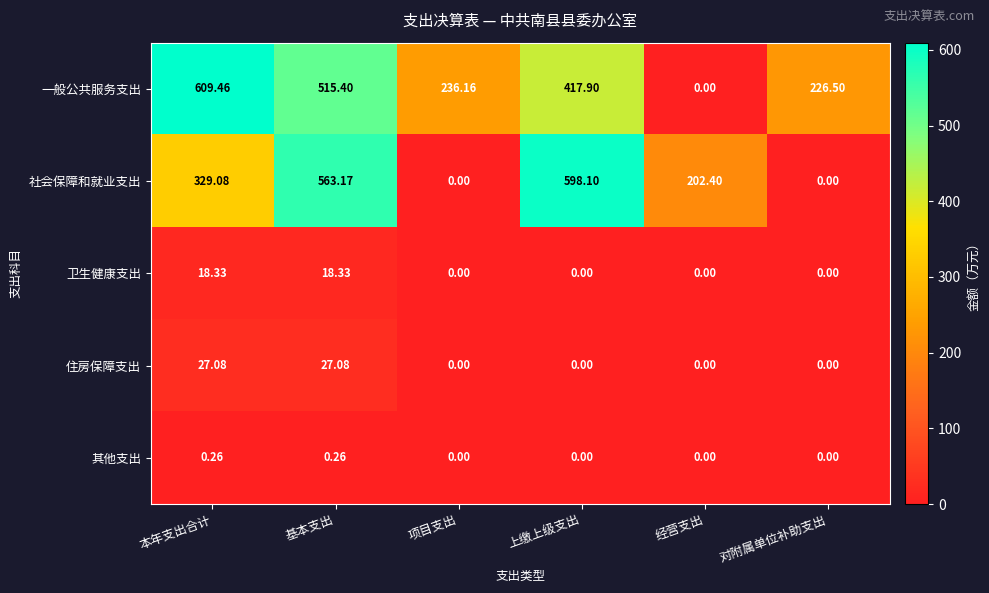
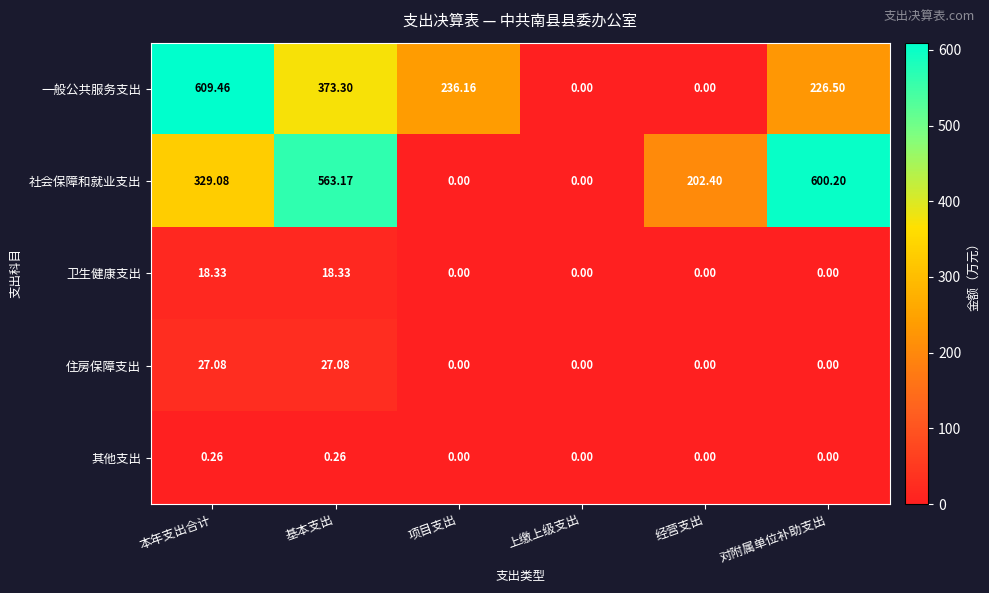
  {
    "一般公共服务支出": {
      "本年支出合计": 609.46,
-     "基本支出": 515.40,
+     "基本支出": 373.30,
      "项目支出": 236.16,
-     "上缴上级支出": 417.90,
+     "上缴上级支出": 0.00,
      "经营支出": 0.00,
      "对附属单位补助支出": 226.50
    },
    "社会保障和就业支出": {
      "本年支出合计": 329.08,
      "基本支出": 563.17,
      "项目支出": 0.00,
-     "上缴上级支出": 598.10,
+     "上缴上级支出": 0.00,
      "经营支出": 202.40,
-     "对附属单位补助支出": 0.00
+     "对附属单位补助支出": 600.20
    },
    "卫生健康支出": {
      "本年支出合计": 18.33,
      "基本支出": 18.33,
      "项目支出": 0.00,
      "上缴上级支出": 0.00,
      "经营支出": 0.00,
      "对附属单位补助支出": 0.00
    },
    "住房保障支出": {
      "本年支出合计": 27.08,
      "基本支出": 27.08,
      "项目支出": 0.00,
      "上缴上级支出": 0.00,
      "经营支出": 0.00,
      "对附属单位补助支出": 0.00
    },
    "其他支出": {
      "本年支出合计": 0.26,
      "基本支出": 0.26,
      "项目支出": 0.00,
      "上缴上级支出": 0.00,
      "经营支出": 0.00,
      "对附属单位补助支出": 0.00
    }
  }
